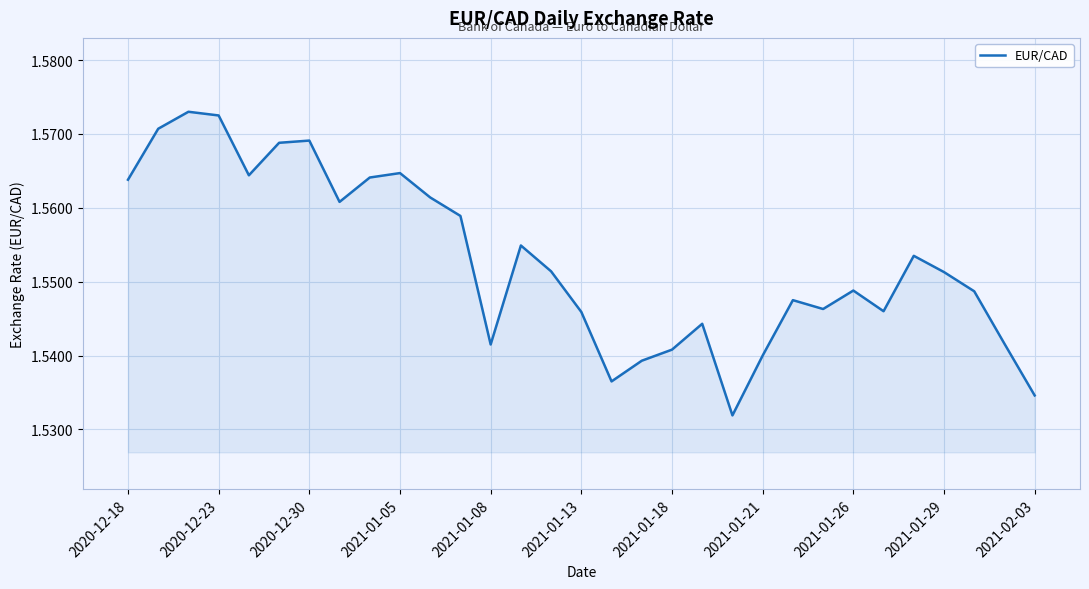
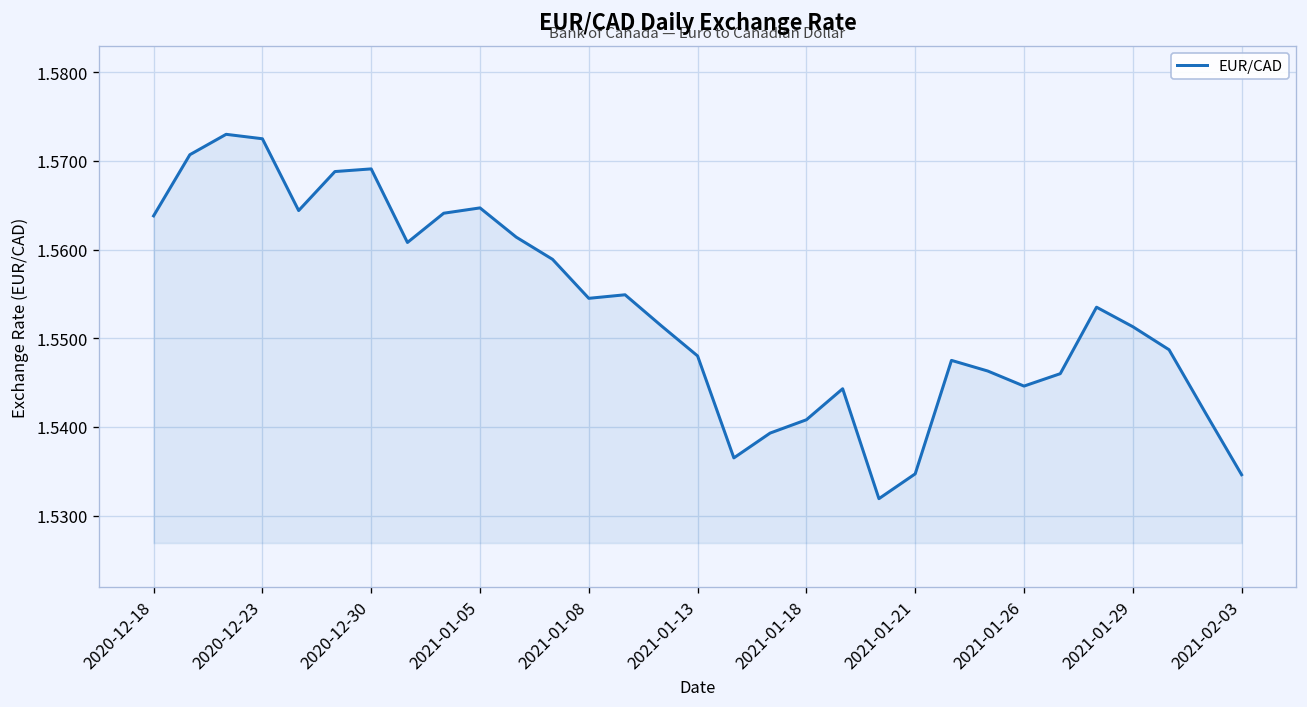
  {
    "2020-12-18": 1.564,
    "2020-12-23": 1.573,
    "2020-12-30": 1.569,
    "2021-01-05": 1.565,
-   "2021-01-08": 1.542,
-   "2021-01-13": 1.546,
+   "2021-01-08": 1.555,
+   "2021-01-13": 1.548,
    "2021-01-18": 1.541,
-   "2021-01-21": 1.540,
-   "2021-01-26": 1.549,
+   "2021-01-21": 1.535,
+   "2021-01-26": 1.545,
    "2021-01-29": 1.551,
    "2021-02-03": 1.535
  }
